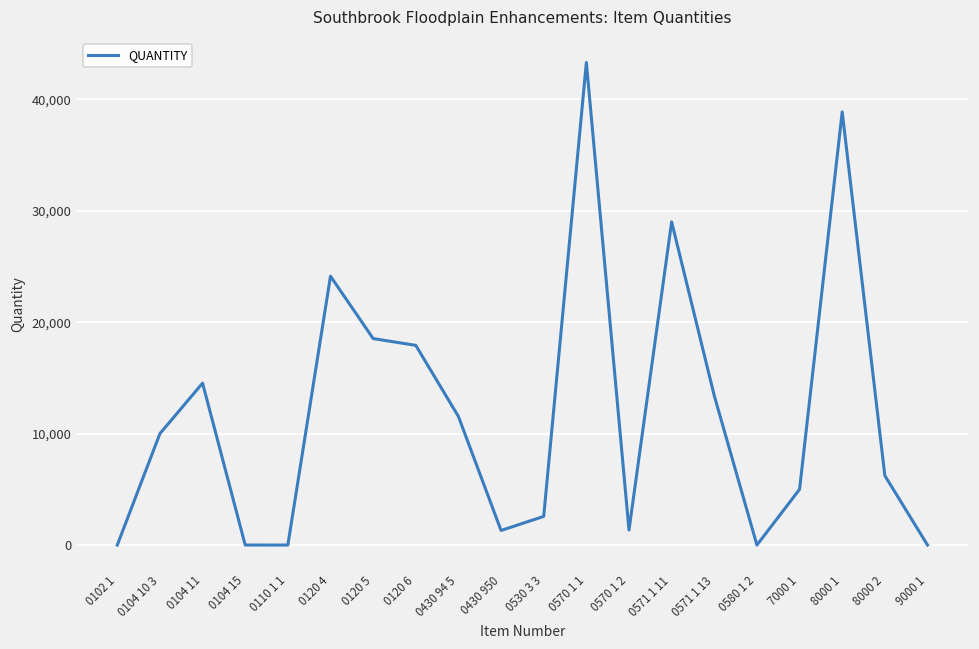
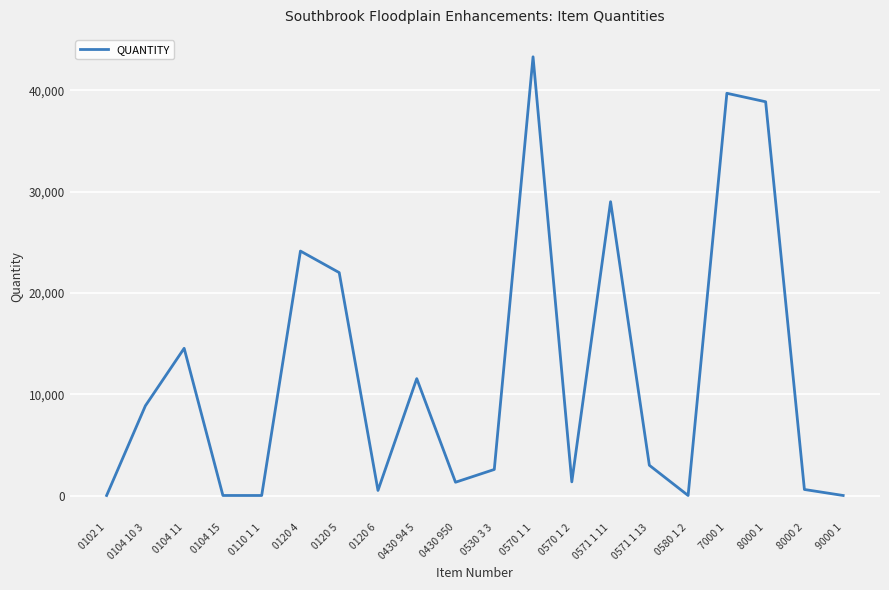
  {
    "0102 1": "0",
-   "0104 10 3": "10,000",
+   "0104 10 3": "8,900",
    "0104 11": "14,500",
    "0104 15": "0",
    "0110 1 1": "0",
    "0120 4": "24,100",
-   "0120 5": "18,500",
-   "0120 6": "17,900",
+   "0120 5": "22,000",
+   "0120 6": "500",
    "0430 94 5": "11,500",
    "0430 950": "1,300",
    "0530 3 3": "2,600",
    "0570 1 1": "43,300",
    "0570 1 2": "1,300",
    "0571 1 11": "29,000",
-   "0571 1 13": "13,400",
+   "0571 1 13": "3,000",
    "0580 1 2": "0",
-   "7000 1": "5,000",
+   "7000 1": "39,700",
    "8000 1": "38,900",
-   "8000 2": "6,200",
+   "8000 2": "600",
    "9000 1": "0"
  }
